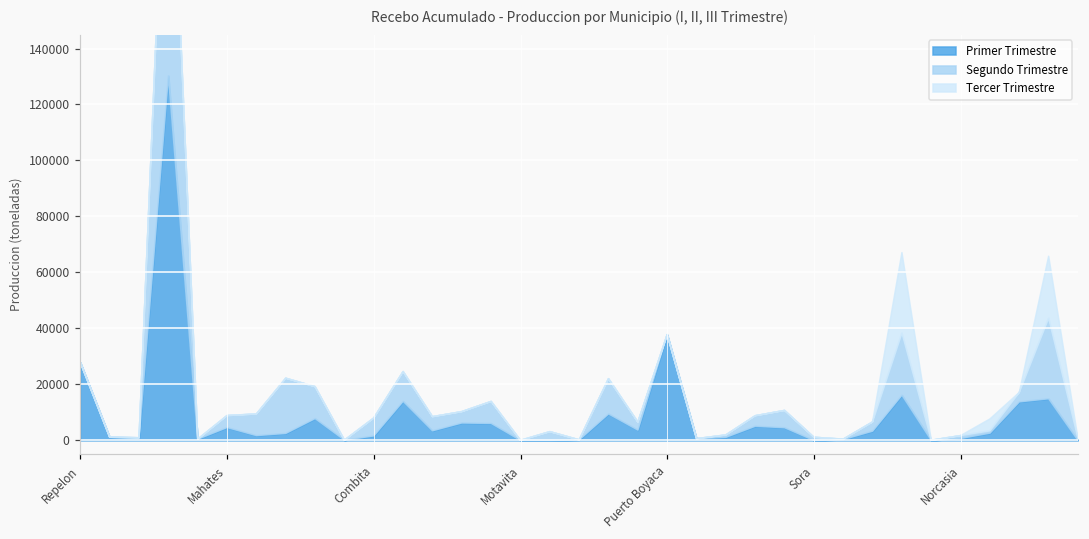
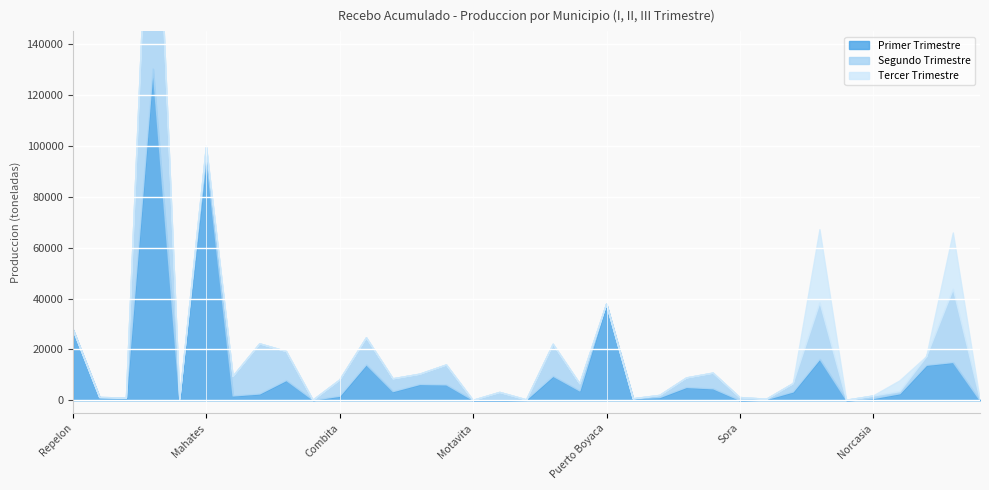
  {
    "Primer Trimestre": {
-     "Mahates": 5000,
+     "Mahates": 96000,
      "Combita": 2000,
      "Sora": 0
    }
  }
